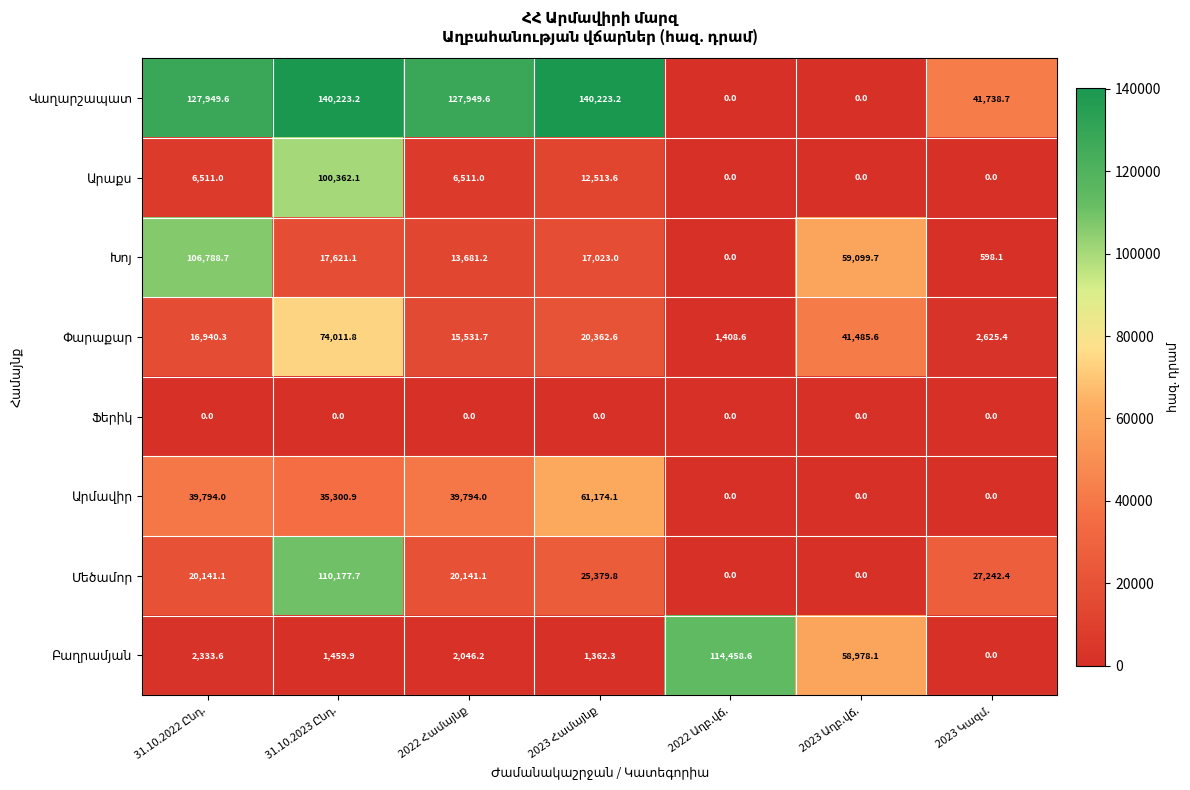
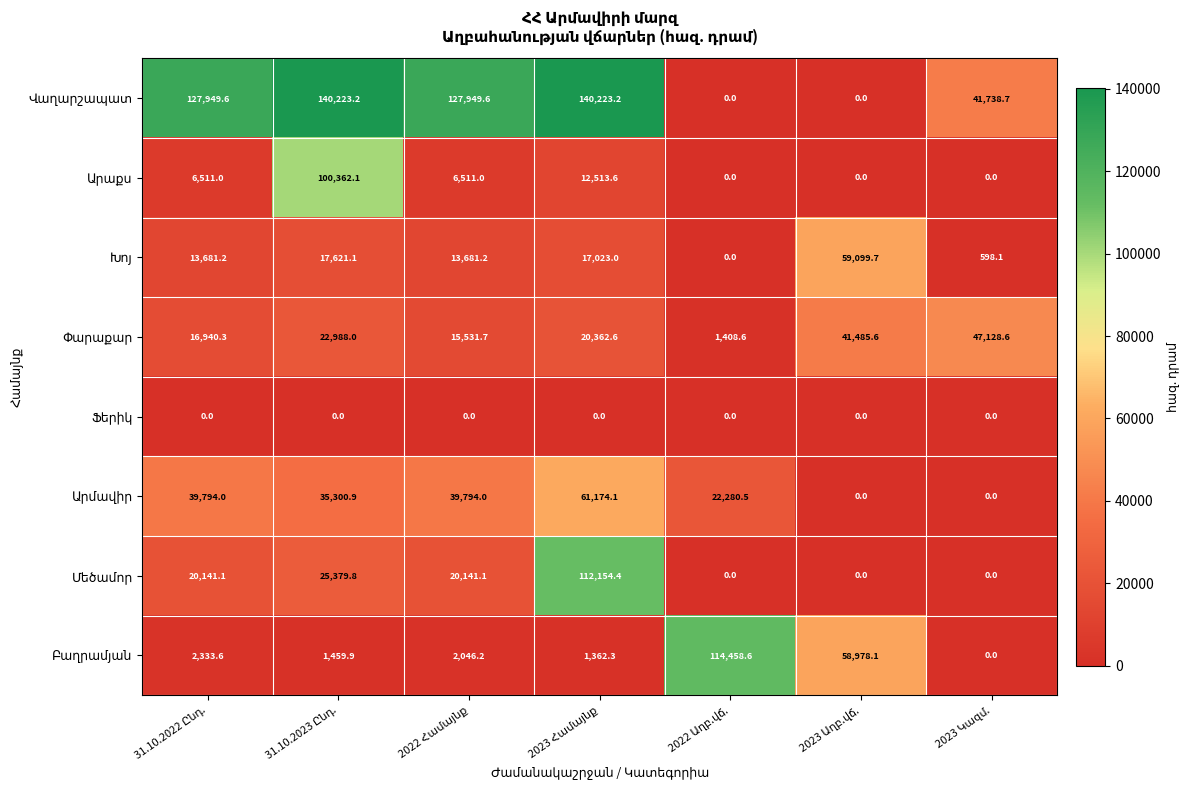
  {
    "Վաղարշապատ": {
      "31.10.2022 Ընդ.": "127,949.6",
      "31.10.2023 Ընդ.": "140,223.2",
      "2022 Համայնք": "127,949.6",
      "2023 Համայնք": "140,223.2",
      "2022 Աղբ.վճ.": "0.0",
      "2023 Աղբ.վճ.": "0.0",
      "2023 Կազմ.": "41,738.7"
    },
    "Արաքս": {
      "31.10.2022 Ընդ.": "6,511.0",
      "31.10.2023 Ընդ.": "100,362.1",
      "2022 Համայնք": "6,511.0",
      "2023 Համայնք": "12,513.6",
      "2022 Աղբ.վճ.": "0.0",
      "2023 Աղբ.վճ.": "0.0",
      "2023 Կազմ.": "0.0"
    },
    "Խոյ": {
-     "31.10.2022 Ընդ.": "106,788.7",
+     "31.10.2022 Ընդ.": "13,681.2",
      "31.10.2023 Ընդ.": "17,621.1",
      "2022 Համայնք": "13,681.2",
      "2023 Համայնք": "17,023.0",
      "2022 Աղբ.վճ.": "0.0",
      "2023 Աղբ.վճ.": "59,099.7",
      "2023 Կազմ.": "598.1"
    },
    "Փարաքար": {
      "31.10.2022 Ընդ.": "16,940.3",
-     "31.10.2023 Ընդ.": "74,011.8",
+     "31.10.2023 Ընդ.": "22,988.0",
      "2022 Համայնք": "15,531.7",
      "2023 Համայնք": "20,362.6",
      "2022 Աղբ.վճ.": "1,408.6",
      "2023 Աղբ.վճ.": "41,485.6",
-     "2023 Կազմ.": "2,625.4"
+     "2023 Կազմ.": "47,128.6"
    },
    "Ֆերիկ": {
      "31.10.2022 Ընդ.": "0.0",
      "31.10.2023 Ընդ.": "0.0",
      "2022 Համայնք": "0.0",
      "2023 Համայնք": "0.0",
      "2022 Աղբ.վճ.": "0.0",
      "2023 Աղբ.վճ.": "0.0",
      "2023 Կազմ.": "0.0"
    },
    "Արմավիր": {
      "31.10.2022 Ընդ.": "39,794.0",
      "31.10.2023 Ընդ.": "35,300.9",
      "2022 Համայնք": "39,794.0",
      "2023 Համայնք": "61,174.1",
-     "2022 Աղբ.վճ.": "0.0",
+     "2022 Աղբ.վճ.": "22,280.5",
      "2023 Աղբ.վճ.": "0.0",
      "2023 Կազմ.": "0.0"
    },
    "Մեծամոր": {
      "31.10.2022 Ընդ.": "20,141.1",
-     "31.10.2023 Ընդ.": "110,177.7",
+     "31.10.2023 Ընդ.": "25,379.8",
      "2022 Համայնք": "20,141.1",
-     "2023 Համայնք": "25,379.8",
+     "2023 Համայնք": "112,154.4",
      "2022 Աղբ.վճ.": "0.0",
      "2023 Աղբ.վճ.": "0.0",
-     "2023 Կազմ.": "27,242.4"
+     "2023 Կազմ.": "0.0"
    },
    "Բաղրամյան": {
      "31.10.2022 Ընդ.": "2,333.6",
      "31.10.2023 Ընդ.": "1,459.9",
      "2022 Համայնք": "2,046.2",
      "2023 Համայնք": "1,362.3",
      "2022 Աղբ.վճ.": "114,458.6",
      "2023 Աղբ.վճ.": "58,978.1",
      "2023 Կազմ.": "0.0"
    }
  }
